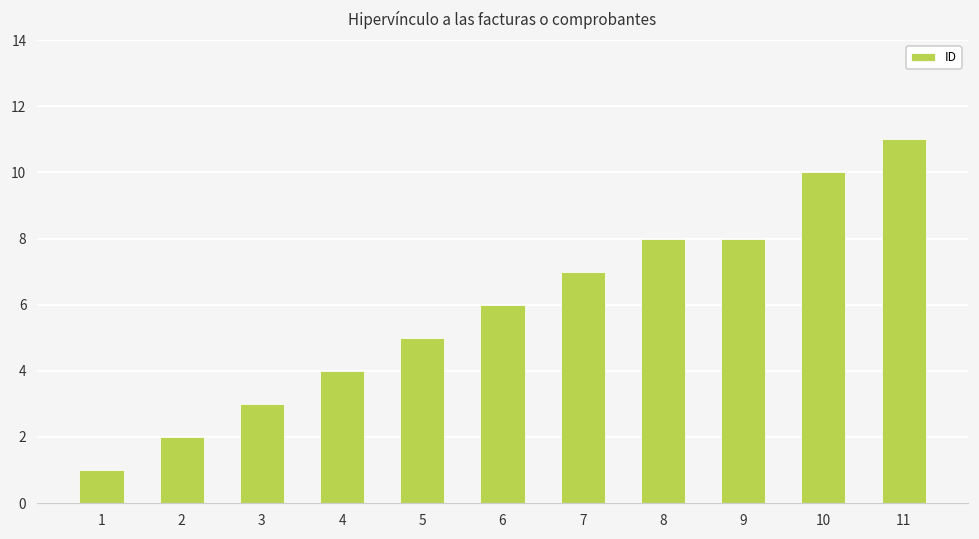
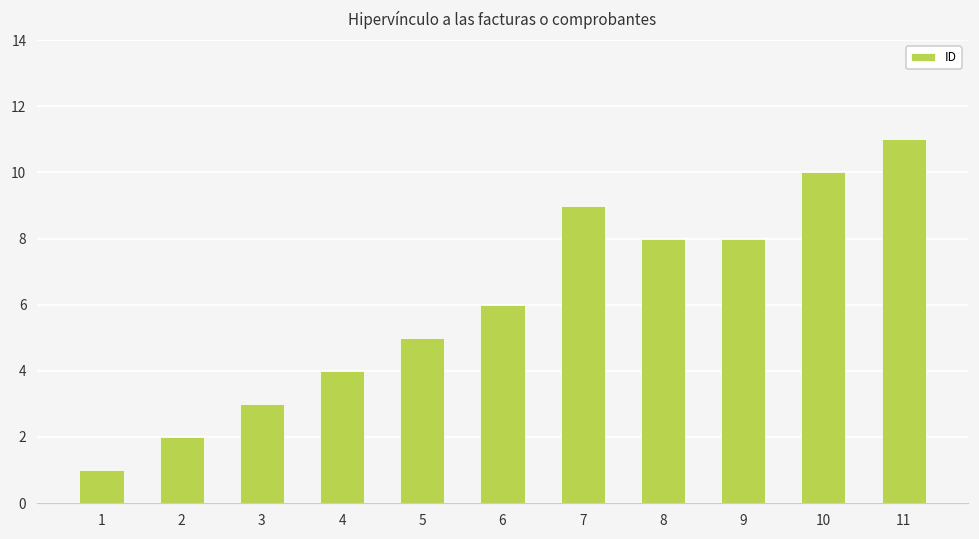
  {
    "1": 1,
    "2": 2,
    "3": 3,
    "4": 4,
    "5": 5,
    "6": 6,
-   "7": 7,
+   "7": 9,
    "8": 8,
    "9": 8,
    "10": 10,
    "11": 11
  }
